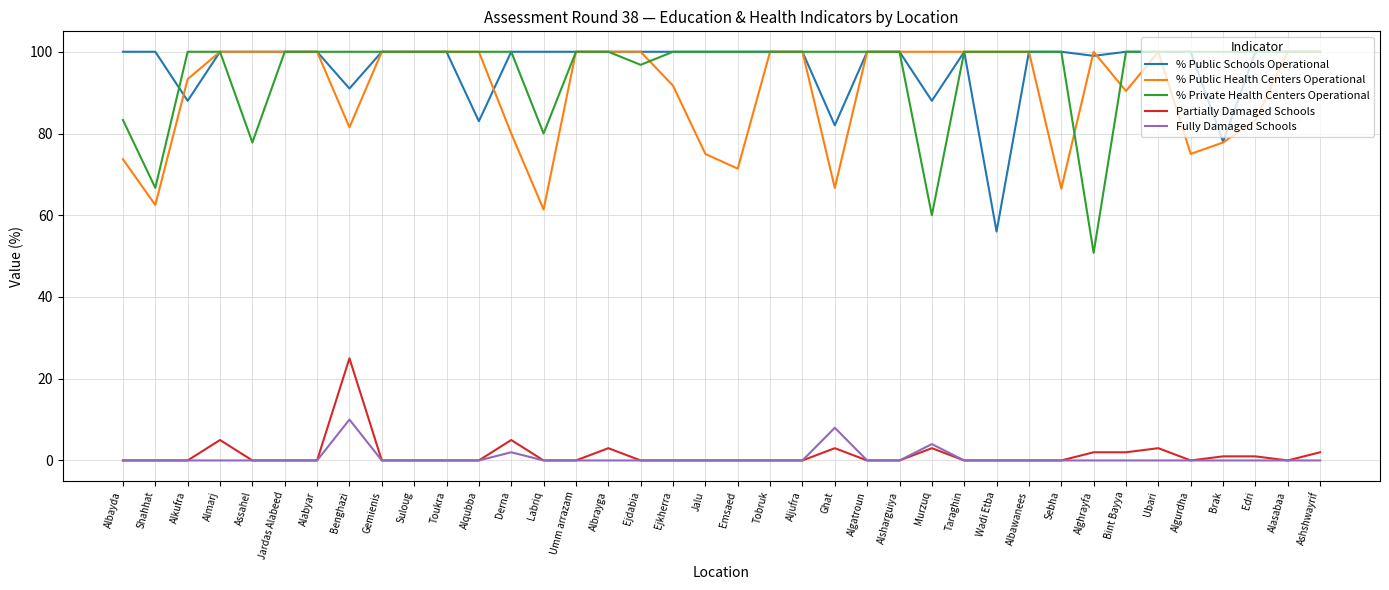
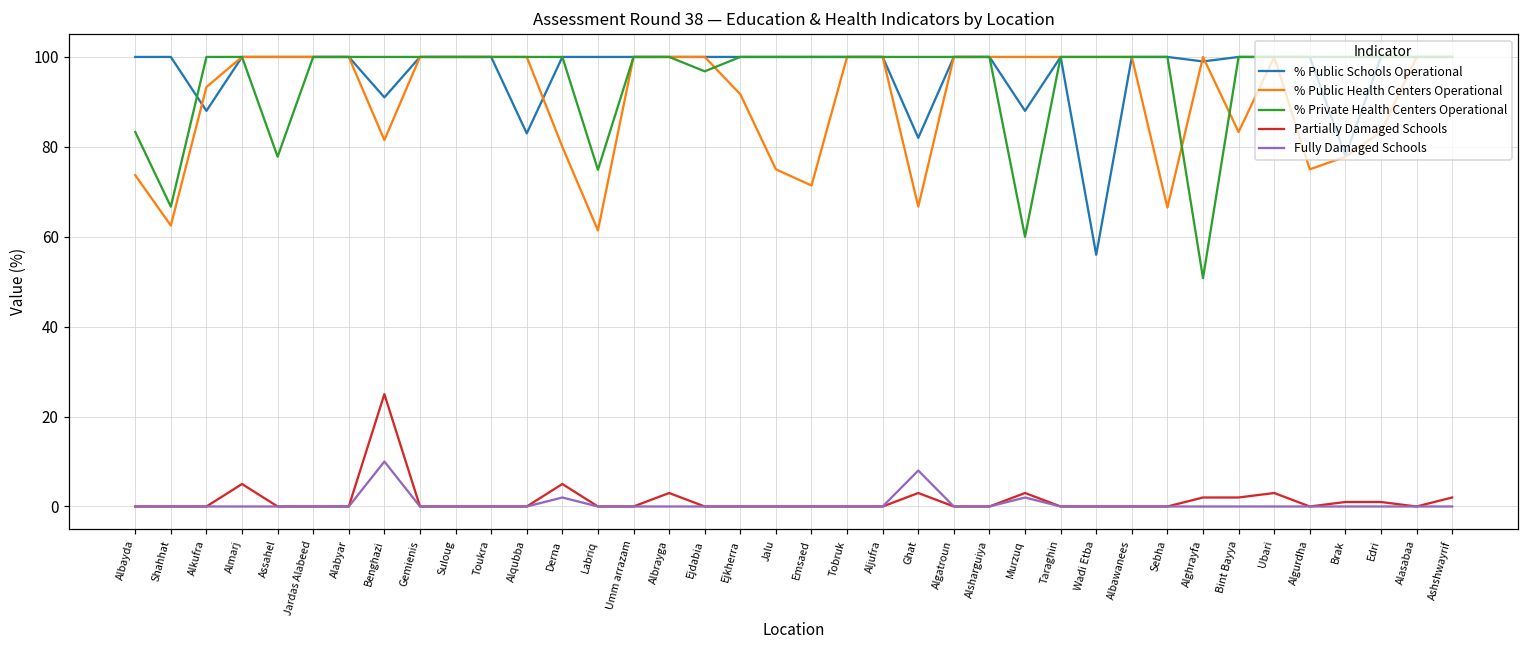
  {
    "% Public Schools Operational": {
      "Albayda": 100,
      "Shahhat": 100,
      "Alkufra": 88,
      "Benghazi": 91,
      "Alqubba": 83,
      "Labriq": 100,
      "Ghat": 82,
      "Murzuq": 88,
      "Wadi Etba": 56,
      "Alghrayfa": 99
    },
    "% Public Health Centers Operational": {
      "Albayda": 74,
      "Shahhat": 63,
      "Alkufra": 93,
      "Benghazi": 82,
      "Derna": 80,
      "Labriq": 61,
      "Ejkherra": 92,
      "Jalu": 75,
      "Emsaed": 71,
      "Ghat": 67,
      "Murzuq": 100,
      "Sebha": 67,
      "Alghrayfa": 100,
-     "Bint Bayya": 90,
+     "Bint Bayya": 83,
      "Algurdha": 75
    },
    "% Private Health Centers Operational": {
      "Albayda": 83,
      "Shahhat": 67,
      "Alkufra": 100,
      "Assahel": 78,
      "Benghazi": 100,
-     "Labriq": 80,
+     "Labriq": 75,
      "Ejdabia": 97,
      "Ghat": 100,
      "Murzuq": 60,
      "Alghrayfa": 51
    },
    "Partially Damaged Schools": {
      "Almarj": 5,
      "Benghazi": 25,
      "Derna": 5,
      "Albrayga": 3,
      "Ghat": 3,
      "Murzuq": 3,
      "Alghrayfa": 2,
      "Bint Bayya": 2,
      "Ubari": 3,
      "Brak": 1,
      "Edri": 1,
      "Ashshwayrif": 2
    },
    "Fully Damaged Schools": {
      "Almarj": 0,
      "Benghazi": 10,
      "Derna": 2,
      "Albrayga": 0,
      "Ghat": 8,
-     "Murzuq": 4,
+     "Murzuq": 2,
      "Alghrayfa": 0,
      "Bint Bayya": 0,
      "Ubari": 0,
      "Brak": 0,
      "Edri": 0,
      "Ashshwayrif": 0
    }
  }
